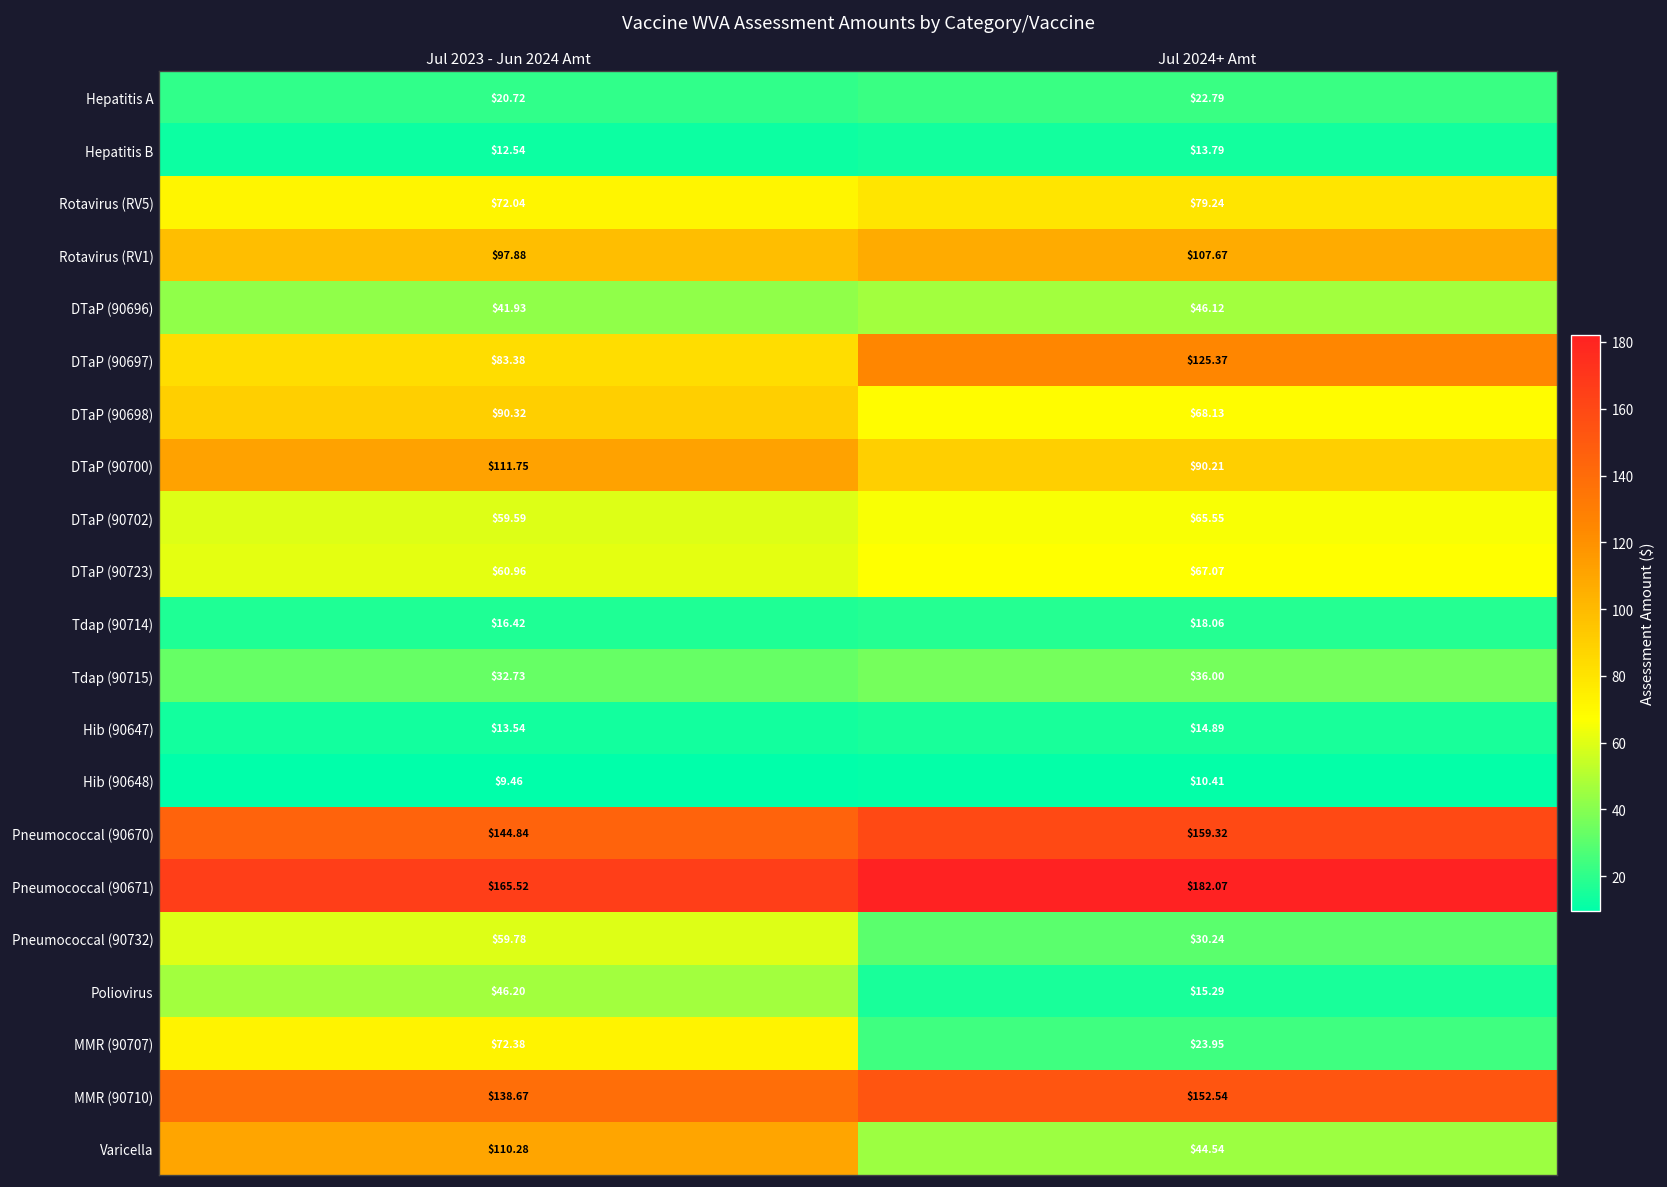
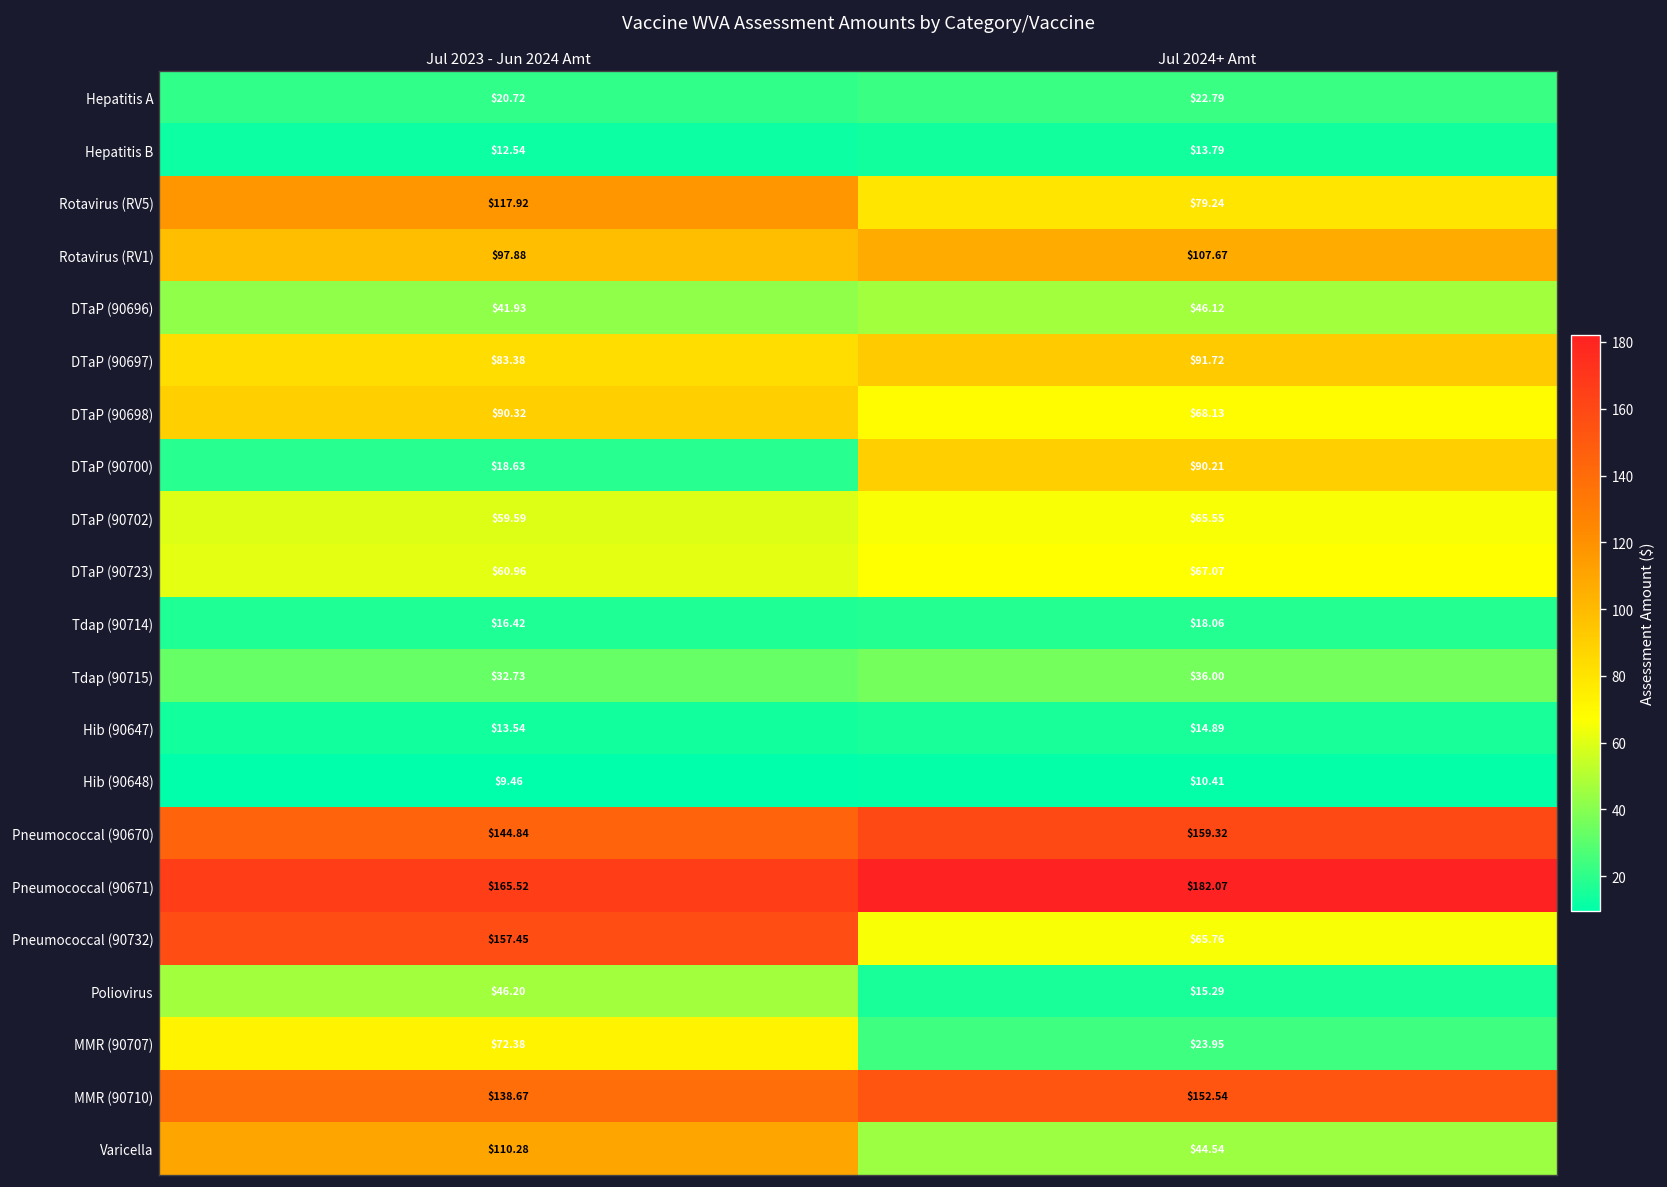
  {
    "Hepatitis A": {
      "Jul 2023 - Jun 2024 Amt": "$20.72",
      "Jul 2024+ Amt": "$22.79"
    },
    "Hepatitis B": {
      "Jul 2023 - Jun 2024 Amt": "$12.54",
      "Jul 2024+ Amt": "$13.79"
    },
    "Rotavirus (RV5)": {
-     "Jul 2023 - Jun 2024 Amt": "$72.04",
+     "Jul 2023 - Jun 2024 Amt": "$117.92",
      "Jul 2024+ Amt": "$79.24"
    },
    "Rotavirus (RV1)": {
      "Jul 2023 - Jun 2024 Amt": "$97.88",
      "Jul 2024+ Amt": "$107.67"
    },
    "DTaP (90696)": {
      "Jul 2023 - Jun 2024 Amt": "$41.93",
      "Jul 2024+ Amt": "$46.12"
    },
    "DTaP (90697)": {
      "Jul 2023 - Jun 2024 Amt": "$83.38",
-     "Jul 2024+ Amt": "$125.37"
+     "Jul 2024+ Amt": "$91.72"
    },
    "DTaP (90698)": {
      "Jul 2023 - Jun 2024 Amt": "$90.32",
      "Jul 2024+ Amt": "$68.13"
    },
    "DTaP (90700)": {
-     "Jul 2023 - Jun 2024 Amt": "$111.75",
+     "Jul 2023 - Jun 2024 Amt": "$18.63",
      "Jul 2024+ Amt": "$90.21"
    },
    "DTaP (90702)": {
      "Jul 2023 - Jun 2024 Amt": "$59.59",
      "Jul 2024+ Amt": "$65.55"
    },
    "DTaP (90723)": {
      "Jul 2023 - Jun 2024 Amt": "$60.96",
      "Jul 2024+ Amt": "$67.07"
    },
    "Tdap (90714)": {
      "Jul 2023 - Jun 2024 Amt": "$16.42",
      "Jul 2024+ Amt": "$18.06"
    },
    "Tdap (90715)": {
      "Jul 2023 - Jun 2024 Amt": "$32.73",
      "Jul 2024+ Amt": "$36.00"
    },
    "Hib (90647)": {
      "Jul 2023 - Jun 2024 Amt": "$13.54",
      "Jul 2024+ Amt": "$14.89"
    },
    "Hib (90648)": {
      "Jul 2023 - Jun 2024 Amt": "$9.46",
      "Jul 2024+ Amt": "$10.41"
    },
    "Pneumococcal (90670)": {
      "Jul 2023 - Jun 2024 Amt": "$144.84",
      "Jul 2024+ Amt": "$159.32"
    },
    "Pneumococcal (90671)": {
      "Jul 2023 - Jun 2024 Amt": "$165.52",
      "Jul 2024+ Amt": "$182.07"
    },
    "Pneumococcal (90732)": {
-     "Jul 2023 - Jun 2024 Amt": "$59.78",
-     "Jul 2024+ Amt": "$30.24"
+     "Jul 2023 - Jun 2024 Amt": "$157.45",
+     "Jul 2024+ Amt": "$65.76"
    },
    "Poliovirus": {
      "Jul 2023 - Jun 2024 Amt": "$46.20",
      "Jul 2024+ Amt": "$15.29"
    },
    "MMR (90707)": {
      "Jul 2023 - Jun 2024 Amt": "$72.38",
      "Jul 2024+ Amt": "$23.95"
    },
    "MMR (90710)": {
      "Jul 2023 - Jun 2024 Amt": "$138.67",
      "Jul 2024+ Amt": "$152.54"
    },
    "Varicella": {
      "Jul 2023 - Jun 2024 Amt": "$110.28",
      "Jul 2024+ Amt": "$44.54"
    }
  }
